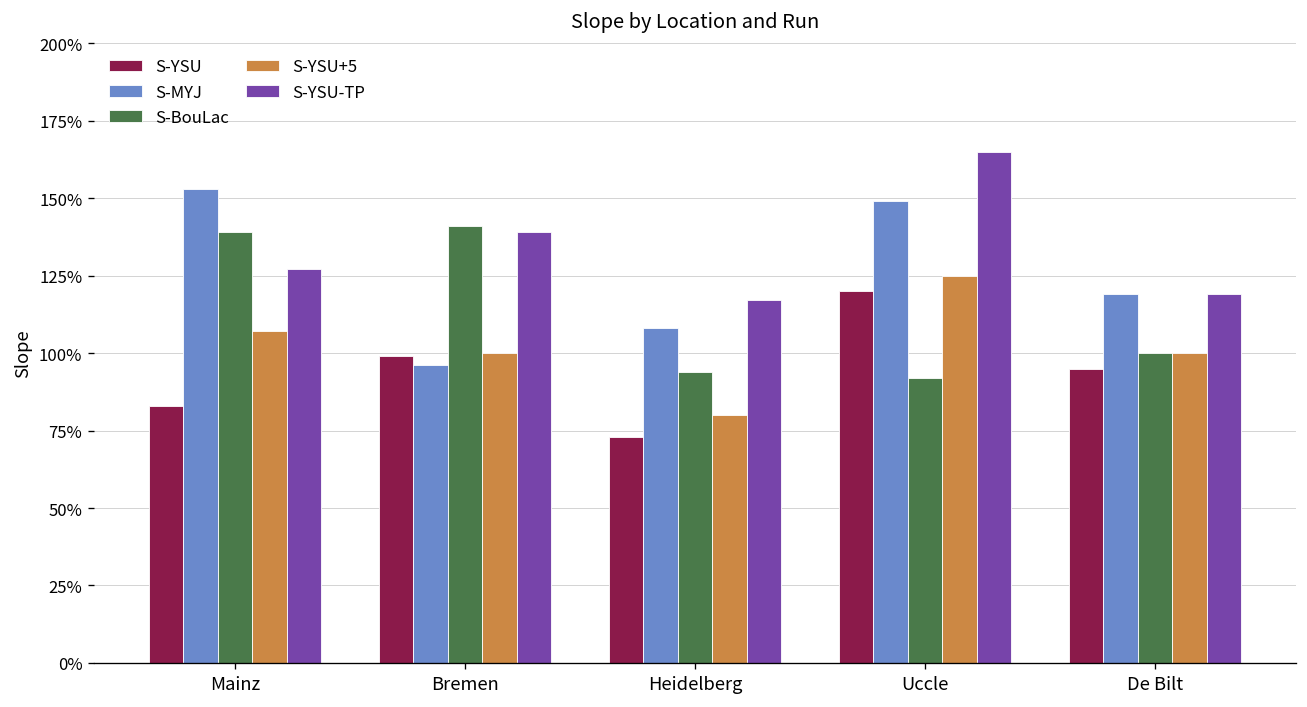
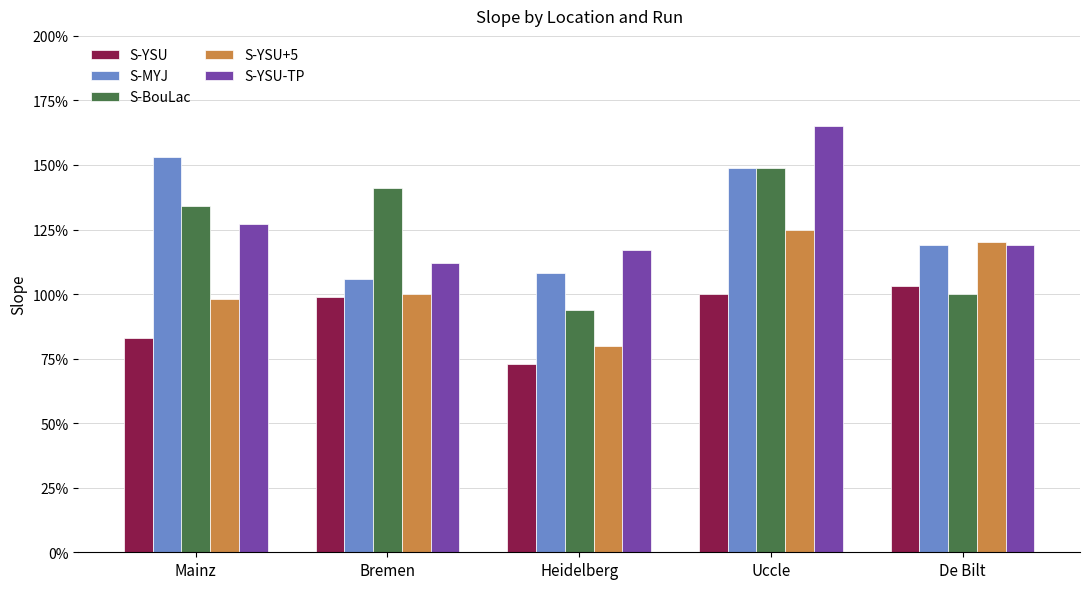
  {
    "S-YSU": {
      "Mainz": "83%",
      "Bremen": "99%",
      "Heidelberg": "73%",
-     "Uccle": "120%",
-     "De Bilt": "95%"
+     "Uccle": "100%",
+     "De Bilt": "103%"
    },
    "S-MYJ": {
      "Mainz": "153%",
-     "Bremen": "96%",
+     "Bremen": "106%",
      "Heidelberg": "108%",
      "Uccle": "149%",
      "De Bilt": "119%"
    },
    "S-BouLac": {
-     "Mainz": "139%",
+     "Mainz": "134%",
      "Bremen": "141%",
      "Heidelberg": "94%",
-     "Uccle": "92%",
+     "Uccle": "149%",
      "De Bilt": "100%"
    },
    "S-YSU+5": {
-     "Mainz": "107%",
+     "Mainz": "98%",
      "Bremen": "100%",
      "Heidelberg": "80%",
      "Uccle": "125%",
-     "De Bilt": "100%"
+     "De Bilt": "120%"
    },
    "S-YSU-TP": {
      "Mainz": "127%",
-     "Bremen": "139%",
+     "Bremen": "112%",
      "Heidelberg": "117%",
      "Uccle": "165%",
      "De Bilt": "119%"
    }
  }
